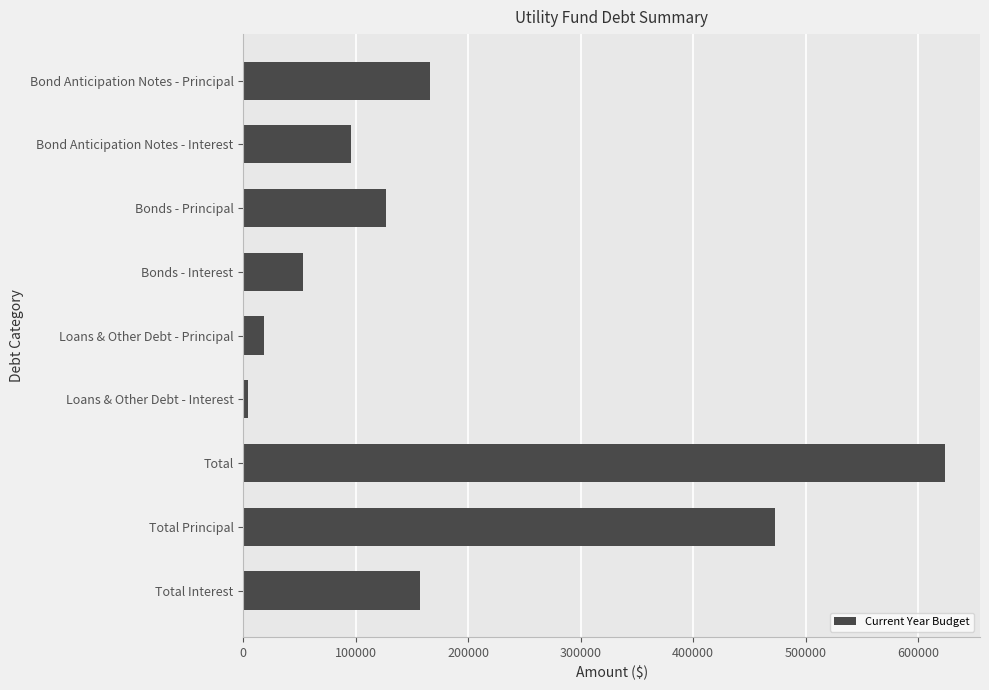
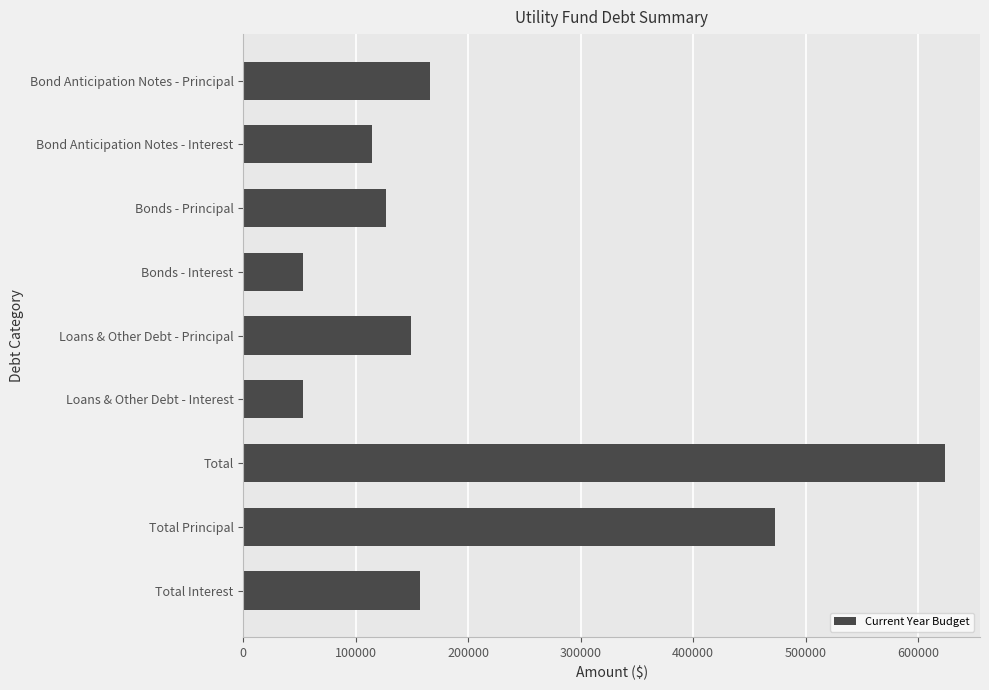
  {
    "Bond Anticipation Notes - Principal": 166000,
-   "Bond Anticipation Notes - Interest": 96000,
+   "Bond Anticipation Notes - Interest": 115000,
    "Bonds - Principal": 127000,
    "Bonds - Interest": 53000,
-   "Loans & Other Debt - Principal": 18000,
-   "Loans & Other Debt - Interest": 4000,
+   "Loans & Other Debt - Principal": 149000,
+   "Loans & Other Debt - Interest": 53000,
    "Total": 624000,
    "Total Principal": 473000,
    "Total Interest": 157000
  }
